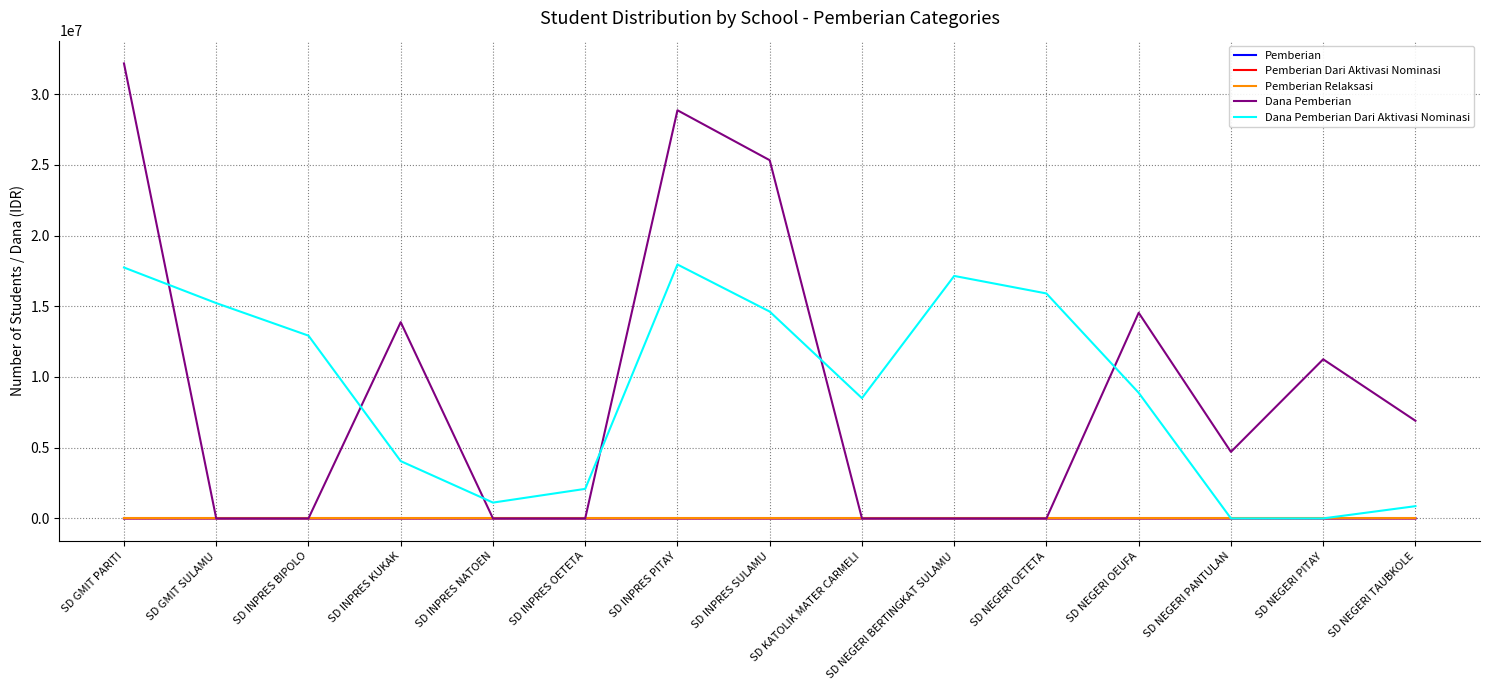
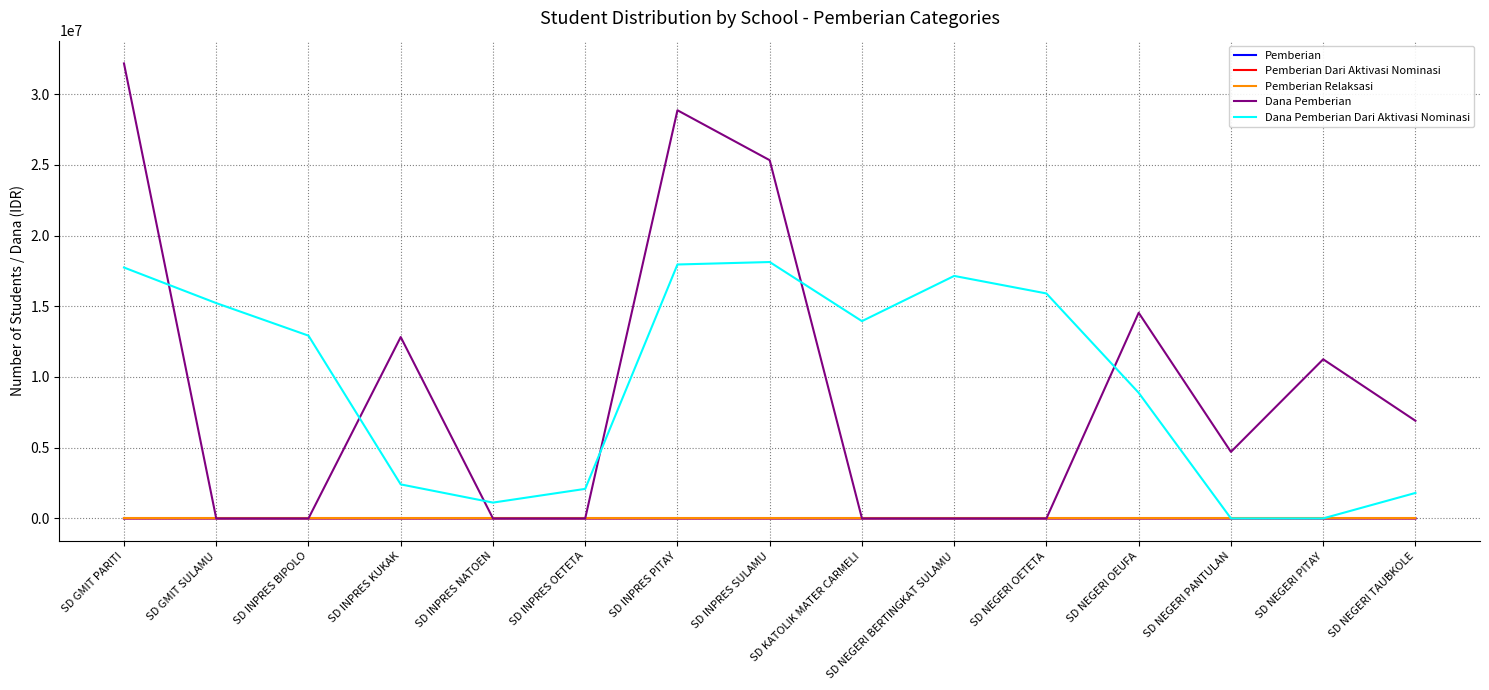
  {
    "Pemberian Relaksasi": {
      "SD GMIT PARITI": 0,
      "SD INPRES KUKAK": 0,
      "SD INPRES PITAY": 0,
      "SD INPRES SULAMU": 0,
      "SD NEGERI OEUFA": 0,
      "SD NEGERI TAUBKOLE": 0
    },
    "Dana Pemberian": {
      "SD GMIT PARITI": 32200000,
-     "SD INPRES KUKAK": 13900000,
+     "SD INPRES KUKAK": 12800000,
      "SD INPRES PITAY": 28900000,
      "SD INPRES SULAMU": 25300000,
      "SD NEGERI OEUFA": 14500000,
      "SD NEGERI PANTULAN": 4700000,
      "SD NEGERI PITAY": 11300000,
      "SD NEGERI TAUBKOLE": 6900000
    },
    "Dana Pemberian Dari Aktivasi Nominasi": {
      "SD GMIT PARITI": 17700000,
      "SD GMIT SULAMU": 15200000,
      "SD INPRES BIPOLO": 12900000,
-     "SD INPRES KUKAK": 4100000,
+     "SD INPRES KUKAK": 2400000,
      "SD INPRES NATOEN": 1100000,
      "SD INPRES OETETA": 2100000,
      "SD INPRES PITAY": 18000000,
-     "SD INPRES SULAMU": 14600000,
-     "SD KATOLIK MATER CARMELI": 8500000,
+     "SD INPRES SULAMU": 18100000,
+     "SD KATOLIK MATER CARMELI": 14000000,
      "SD NEGERI BERTINGKAT SULAMU": 17100000,
      "SD NEGERI OETETA": 15900000,
      "SD NEGERI OEUFA": 8900000,
-     "SD NEGERI TAUBKOLE": 900000
+     "SD NEGERI TAUBKOLE": 1800000
    }
  }
